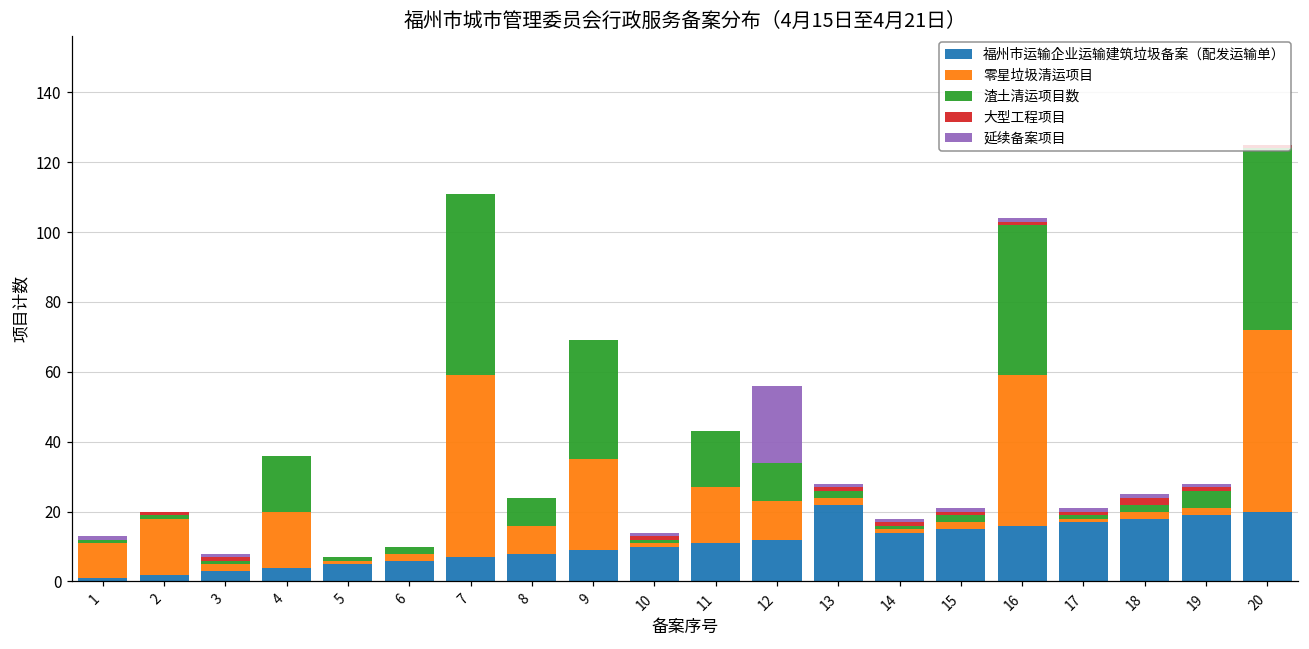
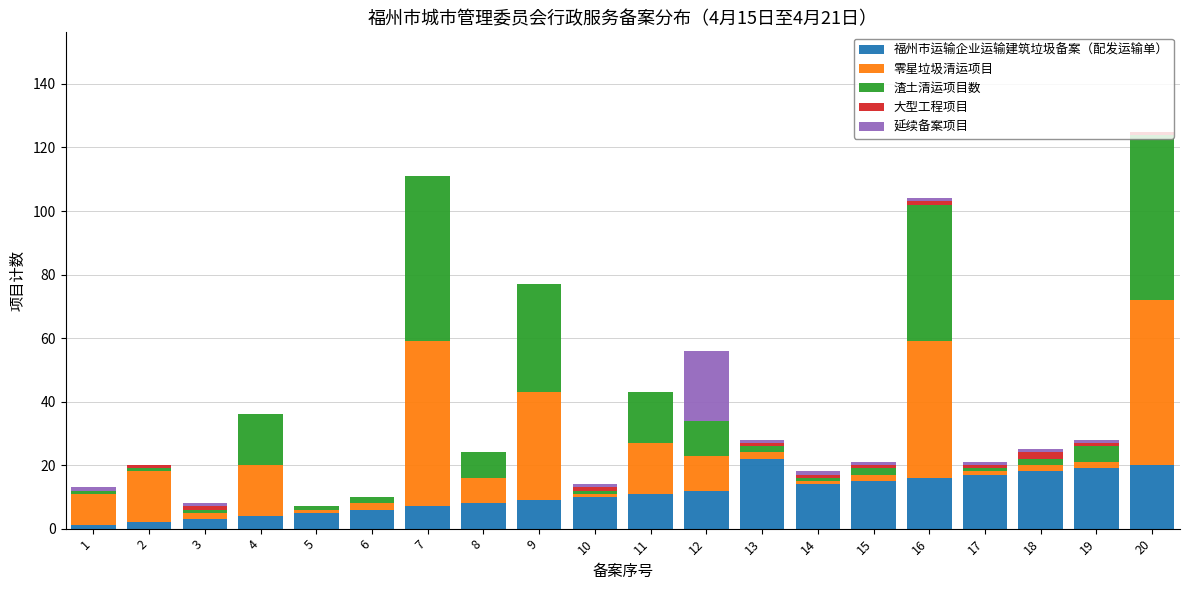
  {
    "福州市运输企业运输建筑垃圾备案（配发运输单）": {
      "1": 1,
      "2": 2,
      "3": 3,
      "4": 4,
      "5": 5,
      "6": 6,
      "7": 7,
      "8": 8,
      "9": 9,
      "10": 10,
      "11": 11,
      "12": 12,
      "13": 22,
      "14": 14,
      "15": 15,
      "16": 16,
      "17": 17,
      "18": 18,
      "19": 19,
      "20": 20
    },
    "零星垃圾清运项目": {
      "1": 10,
      "2": 16,
      "3": 2,
      "4": 16,
      "5": 1,
      "6": 2,
      "7": 52,
      "8": 8,
-     "9": 26,
+     "9": 34,
      "10": 1,
      "11": 16,
      "12": 11,
      "13": 2,
      "14": 1,
      "15": 2,
      "16": 43,
      "17": 1,
      "18": 2,
      "19": 2,
      "20": 52
    },
    "渣土清运项目数": {
      "1": 1,
      "2": 1,
      "3": 1,
      "4": 16,
      "5": 1,
      "6": 2,
      "7": 52,
      "8": 8,
      "9": 34,
      "10": 1,
      "11": 16,
      "12": 11,
      "13": 2,
      "14": 1,
      "15": 2,
      "16": 43,
      "17": 1,
      "18": 2,
      "19": 5
    },
    "大型工程项目": {
      "1": 0,
      "2": 1,
      "3": 1,
      "4": 0,
      "5": 0,
      "6": 0,
      "7": 0,
      "8": 0,
      "9": 0,
      "10": 1,
      "11": 0,
      "12": 0,
      "13": 1,
      "14": 1,
      "15": 1,
      "16": 1,
      "17": 1,
      "18": 2,
      "19": 1
    },
    "延续备案项目": {
      "1": 1,
      "2": 0,
      "3": 1,
      "4": 0,
      "5": 0,
      "6": 0,
      "7": 0,
      "8": 0,
      "9": 0,
      "10": 1,
      "11": 0,
      "12": 22,
      "13": 1,
      "14": 1,
      "15": 1,
      "16": 1,
      "17": 1,
      "18": 1,
      "19": 1
    }
  }
